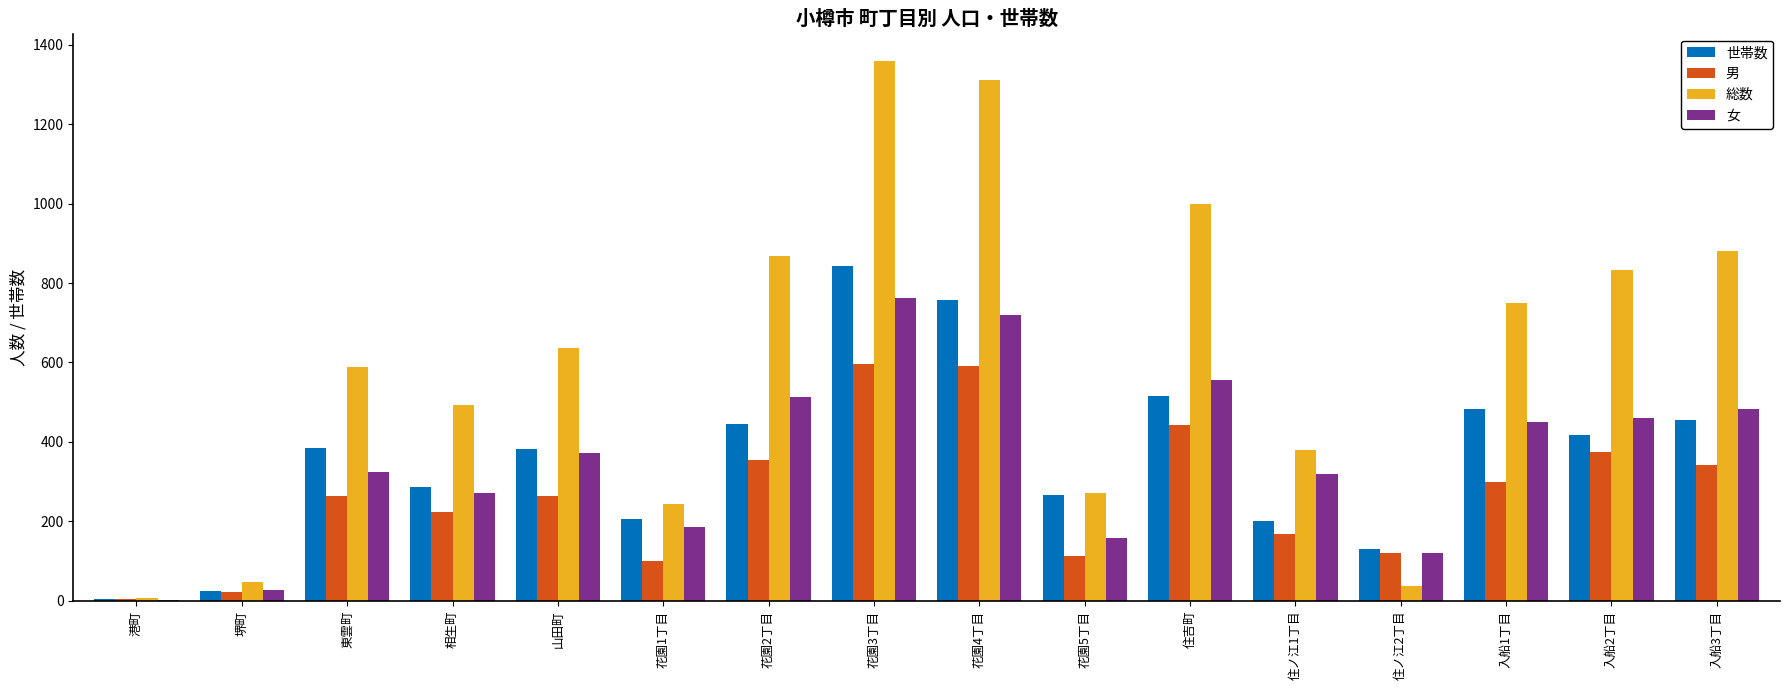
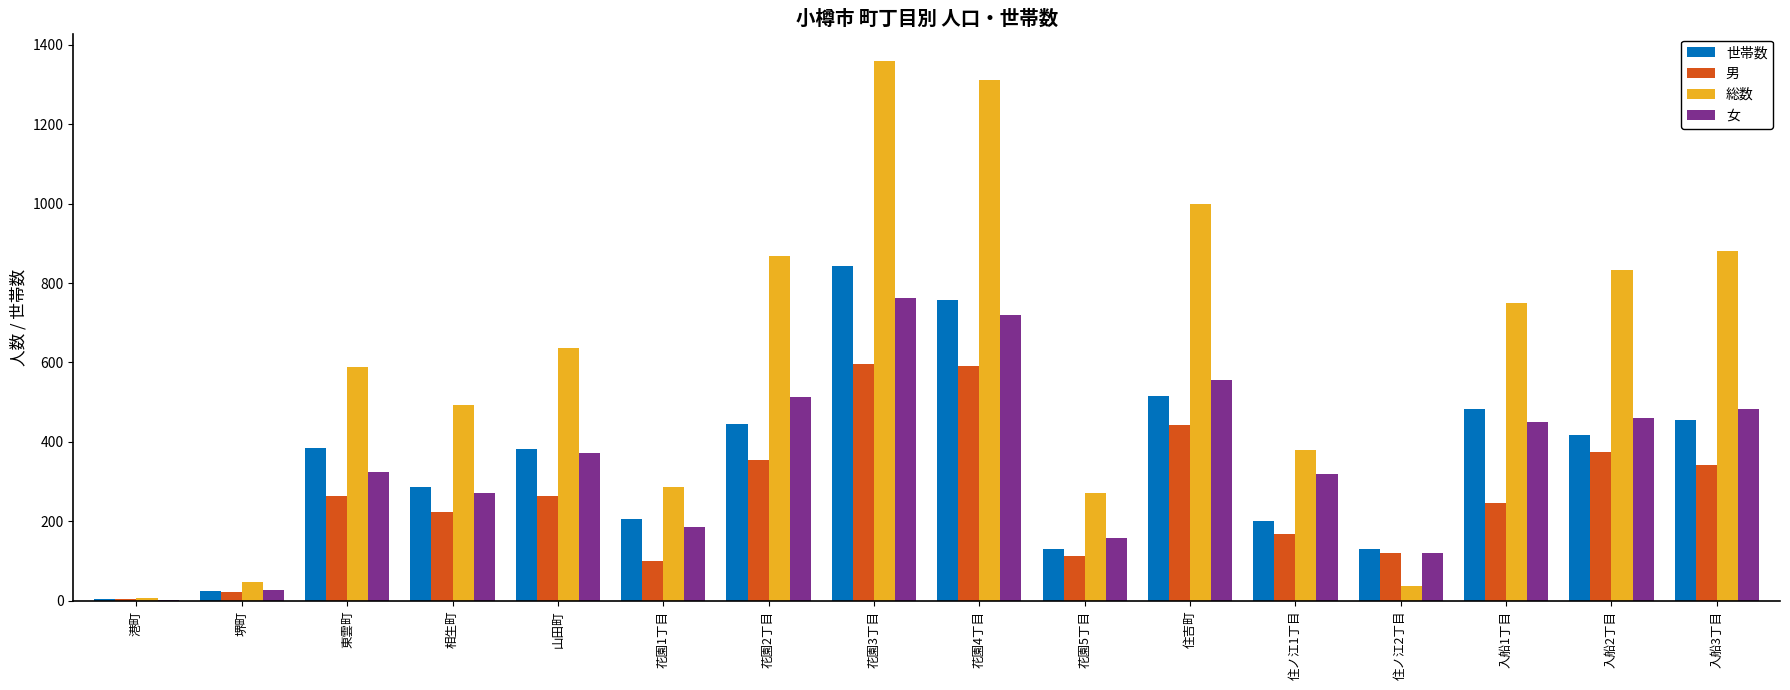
  {
    "世帯数": {
      "堺町": 20,
      "東雲町": 390,
      "相生町": 290,
      "山田町": 380,
      "花園1丁目": 210,
      "花園2丁目": 450,
      "花園3丁目": 840,
      "花園4丁目": 760,
-     "花園5丁目": 270,
+     "花園5丁目": 130,
      "住吉町": 520,
      "住ノ江1丁目": 200,
      "住ノ江2丁目": 130,
      "入船1丁目": 480,
      "入船2丁目": 420,
      "入船3丁目": 460
    },
    "男": {
      "堺町": 20,
      "東雲町": 270,
      "相生町": 220,
      "山田町": 260,
      "花園1丁目": 100,
      "花園2丁目": 360,
      "花園3丁目": 600,
      "花園4丁目": 590,
      "花園5丁目": 110,
      "住吉町": 440,
      "住ノ江1丁目": 170,
      "住ノ江2丁目": 120,
-     "入船1丁目": 300,
+     "入船1丁目": 250,
      "入船2丁目": 370,
      "入船3丁目": 340
    },
    "総数": {
      "港町": 10,
      "堺町": 50,
      "東雲町": 590,
      "相生町": 490,
      "山田町": 640,
-     "花園1丁目": 240,
+     "花園1丁目": 290,
      "花園2丁目": 870,
      "花園3丁目": 1360,
      "花園4丁目": 1310,
      "花園5丁目": 270,
      "住吉町": 1000,
      "住ノ江1丁目": 380,
      "住ノ江2丁目": 40,
      "入船1丁目": 750,
      "入船2丁目": 830,
      "入船3丁目": 880
    },
    "女": {
      "堺町": 30,
      "東雲町": 320,
      "相生町": 270,
      "山田町": 370,
      "花園1丁目": 190,
      "花園2丁目": 510,
      "花園3丁目": 760,
      "花園4丁目": 720,
      "花園5丁目": 160,
      "住吉町": 560,
      "住ノ江1丁目": 320,
      "住ノ江2丁目": 120,
      "入船1丁目": 450,
      "入船2丁目": 460,
      "入船3丁目": 480
    }
  }
